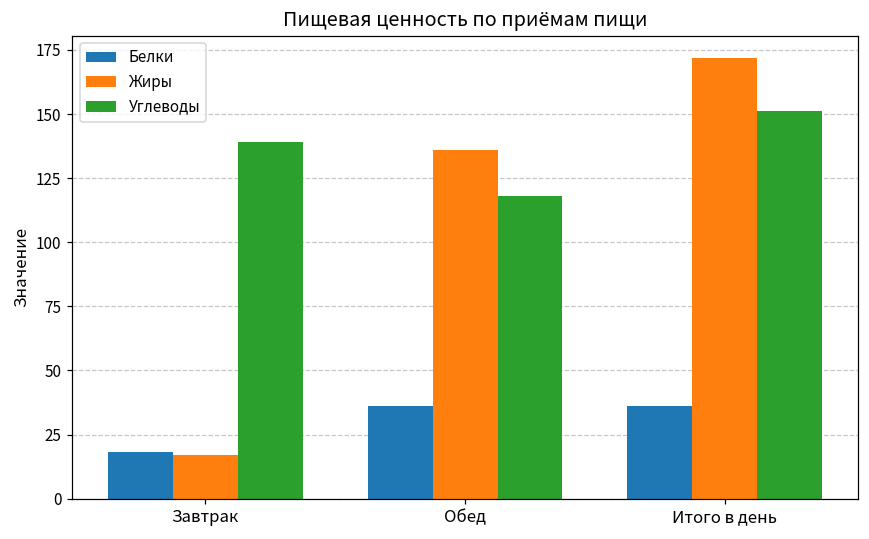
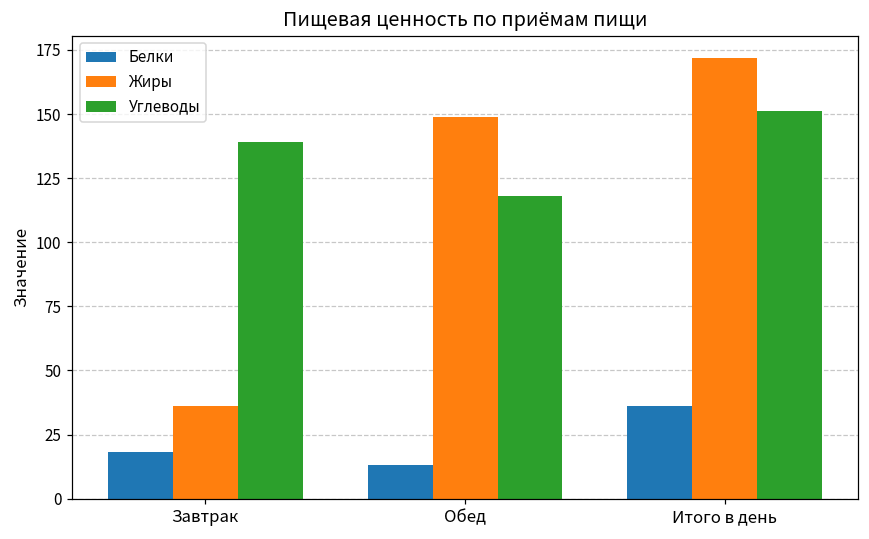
  {
    "Белки": {
      "Завтрак": 18,
-     "Обед": 36,
+     "Обед": 13,
      "Итого в день": 36
    },
    "Жиры": {
-     "Завтрак": 17,
-     "Обед": 136,
+     "Завтрак": 36,
+     "Обед": 149,
      "Итого в день": 172
    },
    "Углеводы": {
      "Завтрак": 139,
      "Обед": 118,
      "Итого в день": 151
    }
  }
